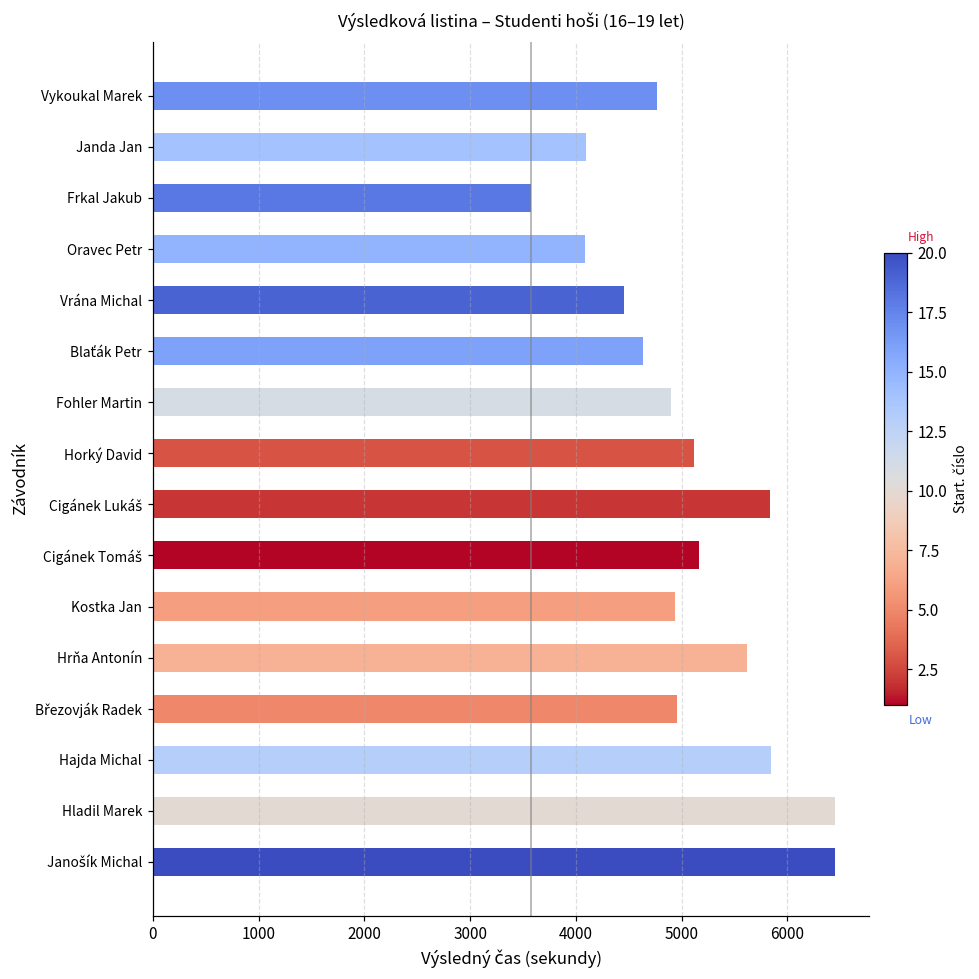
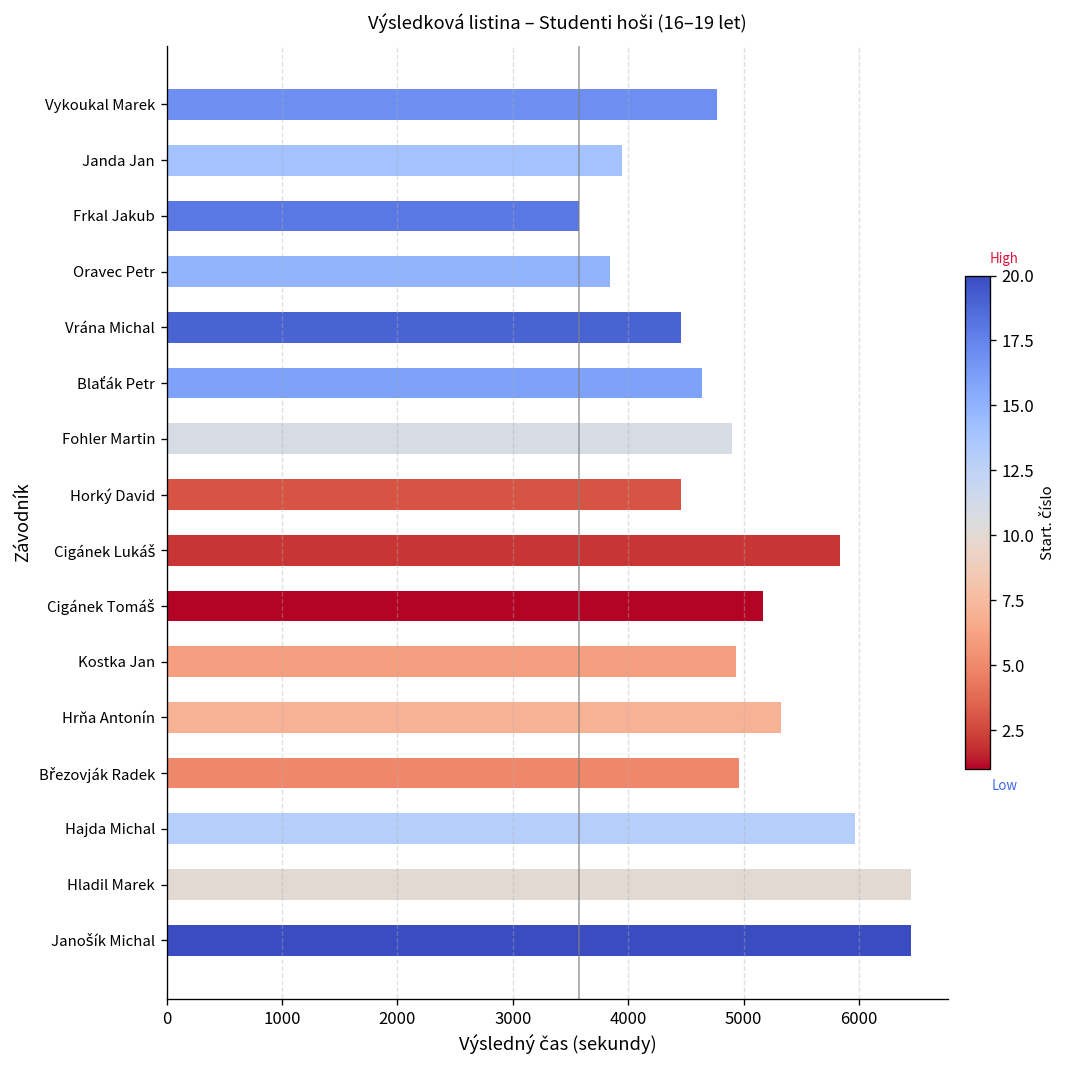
  {
    "Vykoukal Marek": 4800,
-   "Janda Jan": 4100,
+   "Janda Jan": 3900,
    "Frkal Jakub": 3600,
-   "Oravec Petr": 4100,
+   "Oravec Petr": 3800,
    "Vrána Michal": 4500,
    "Blaťák Petr": 4600,
    "Fohler Martin": 4900,
-   "Horký David": 5100,
+   "Horký David": 4500,
    "Cigánek Lukáš": 5800,
    "Cigánek Tomáš": 5200,
    "Kostka Jan": 4900,
-   "Hrňa Antonín": 5600,
+   "Hrňa Antonín": 5300,
    "Březovják Radek": 5000,
-   "Hajda Michal": 5800,
+   "Hajda Michal": 6000,
    "Hladil Marek": 6500,
    "Janošík Michal": 6500
  }
